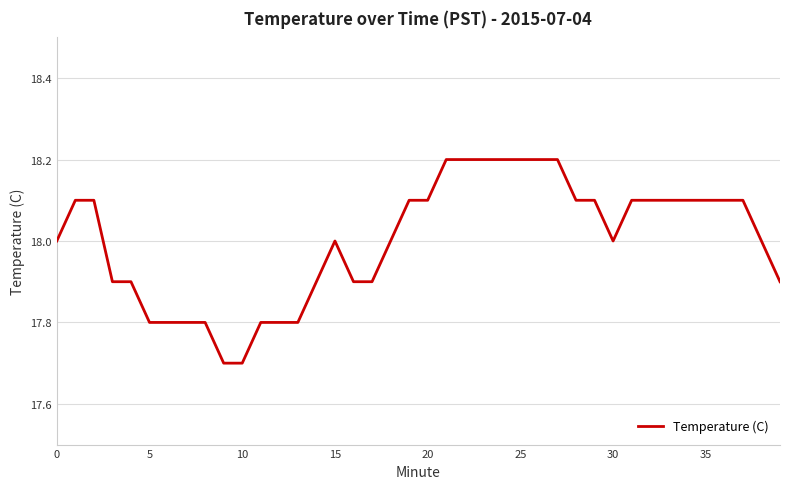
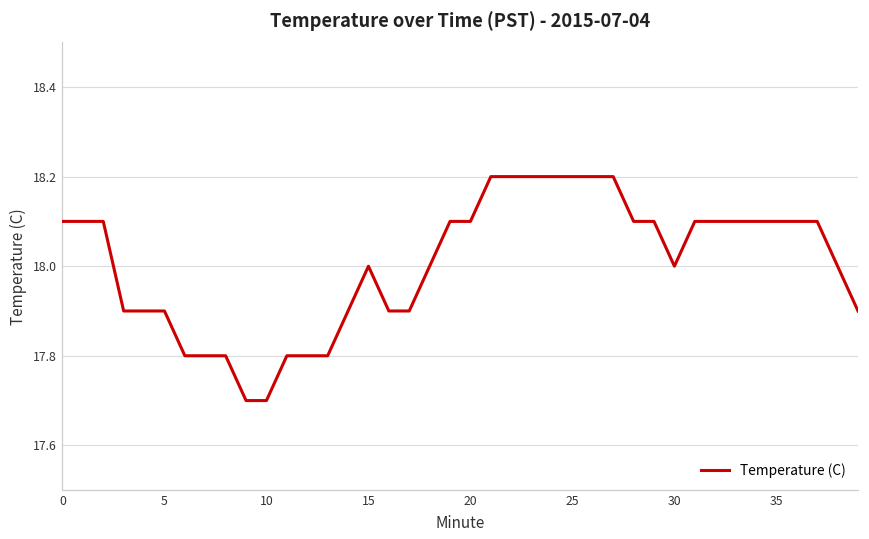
  {
-   "0": 18.0,
-   "5": 17.8,
+   "0": 18.1,
+   "5": 17.9,
    "10": 17.7,
    "15": 18.0,
    "20": 18.1,
    "25": 18.2,
    "30": 18.0,
    "35": 18.1
  }
